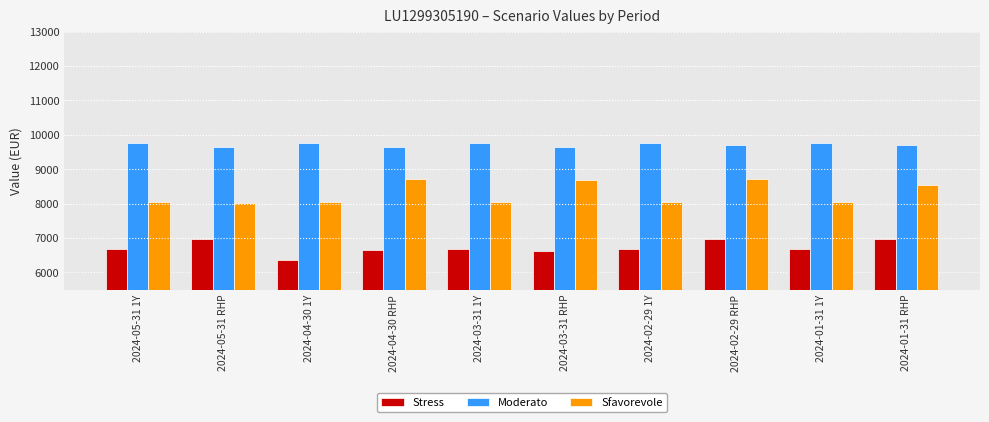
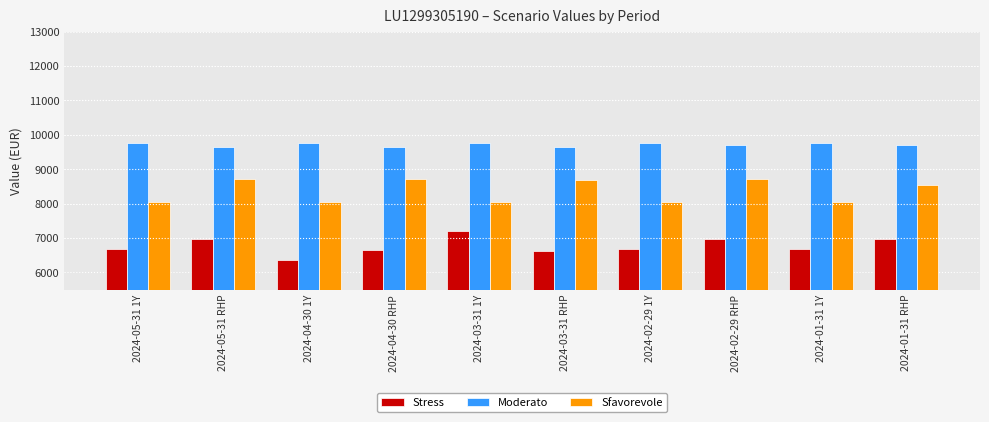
  {
    "Stress": {
      "2024-05-31 1Y": 6700,
      "2024-05-31 RHP": 7000,
      "2024-04-30 1Y": 6400,
      "2024-04-30 RHP": 6600,
-     "2024-03-31 1Y": 6700,
+     "2024-03-31 1Y": 7200,
      "2024-03-31 RHP": 6600,
      "2024-02-29 1Y": 6700,
      "2024-02-29 RHP": 7000,
      "2024-01-31 1Y": 6700,
      "2024-01-31 RHP": 7000
    },
    "Moderato": {
      "2024-05-31 1Y": 9800,
      "2024-05-31 RHP": 9600,
      "2024-04-30 1Y": 9800,
      "2024-04-30 RHP": 9700,
      "2024-03-31 1Y": 9800,
      "2024-03-31 RHP": 9700,
      "2024-02-29 1Y": 9800,
      "2024-02-29 RHP": 9700,
      "2024-01-31 1Y": 9800,
      "2024-01-31 RHP": 9700
    },
    "Sfavorevole": {
      "2024-05-31 1Y": 8100,
-     "2024-05-31 RHP": 8000,
+     "2024-05-31 RHP": 8700,
      "2024-04-30 1Y": 8100,
      "2024-04-30 RHP": 8700,
      "2024-03-31 1Y": 8100,
      "2024-03-31 RHP": 8700,
      "2024-02-29 1Y": 8100,
      "2024-02-29 RHP": 8700,
      "2024-01-31 1Y": 8100,
      "2024-01-31 RHP": 8600
    }
  }
